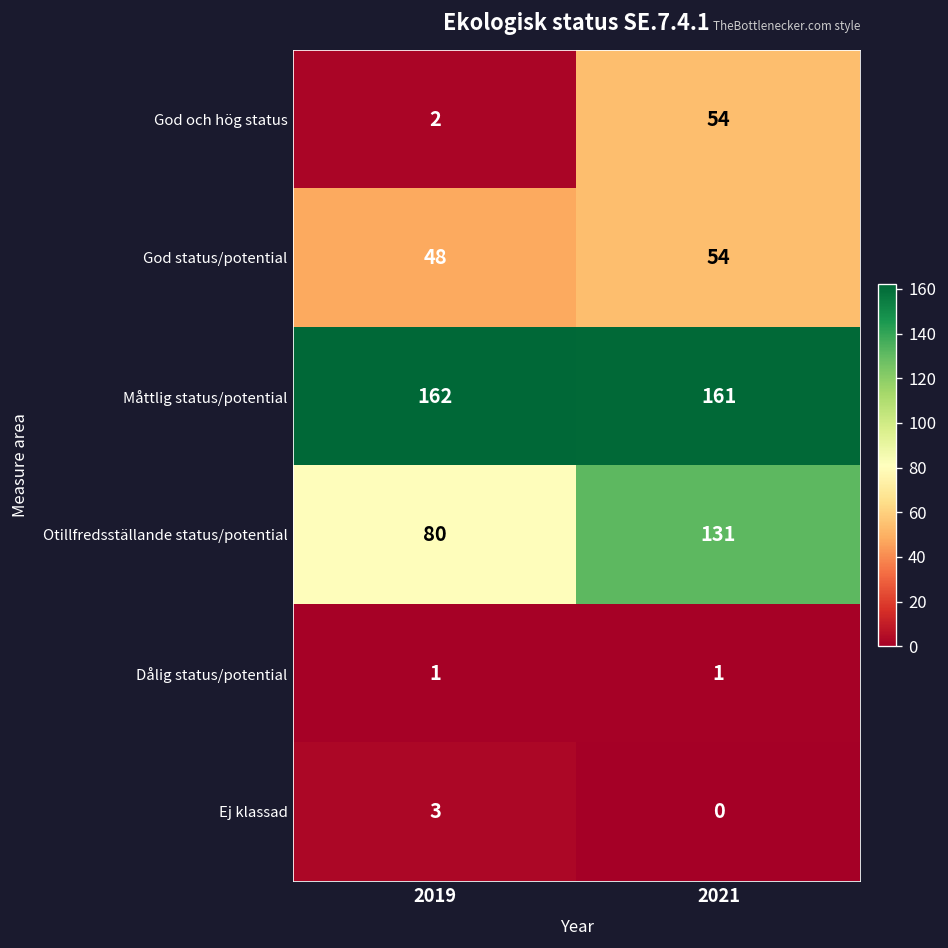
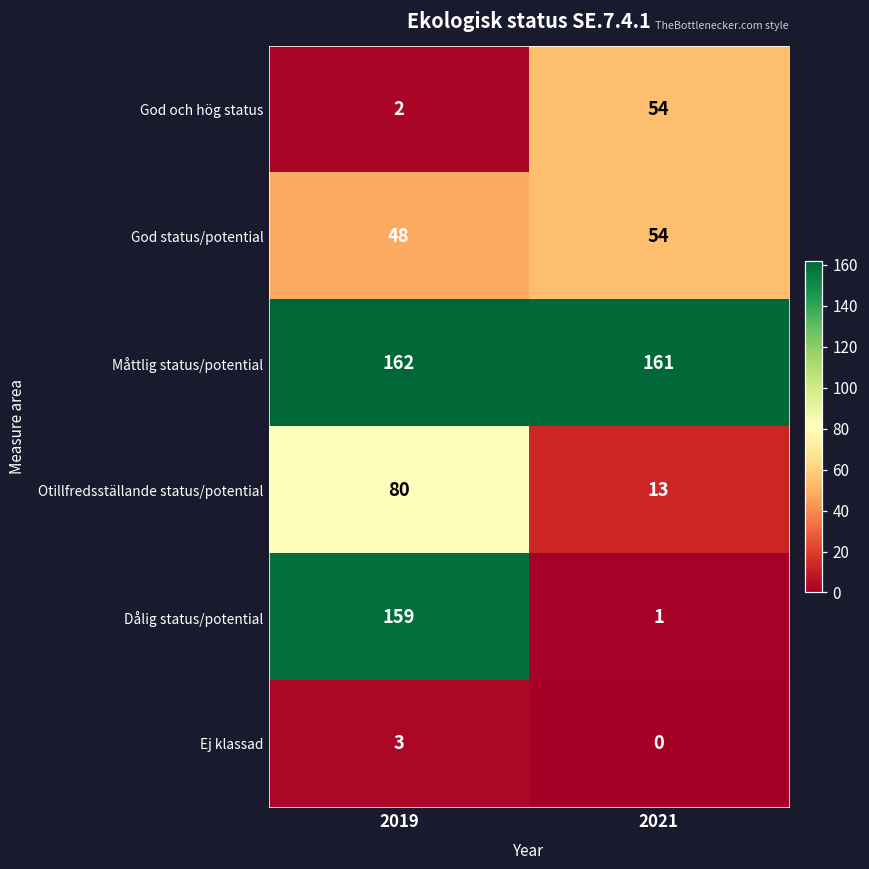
  {
    "God och hög status": {
      "2019": 2,
      "2021": 54
    },
    "God status/potential": {
      "2019": 48,
      "2021": 54
    },
    "Måttlig status/potential": {
      "2019": 162,
      "2021": 161
    },
    "Otillfredsställande status/potential": {
      "2019": 80,
-     "2021": 131
+     "2021": 13
    },
    "Dålig status/potential": {
-     "2019": 1,
+     "2019": 159,
      "2021": 1
    },
    "Ej klassad": {
      "2019": 3,
      "2021": 0
    }
  }
